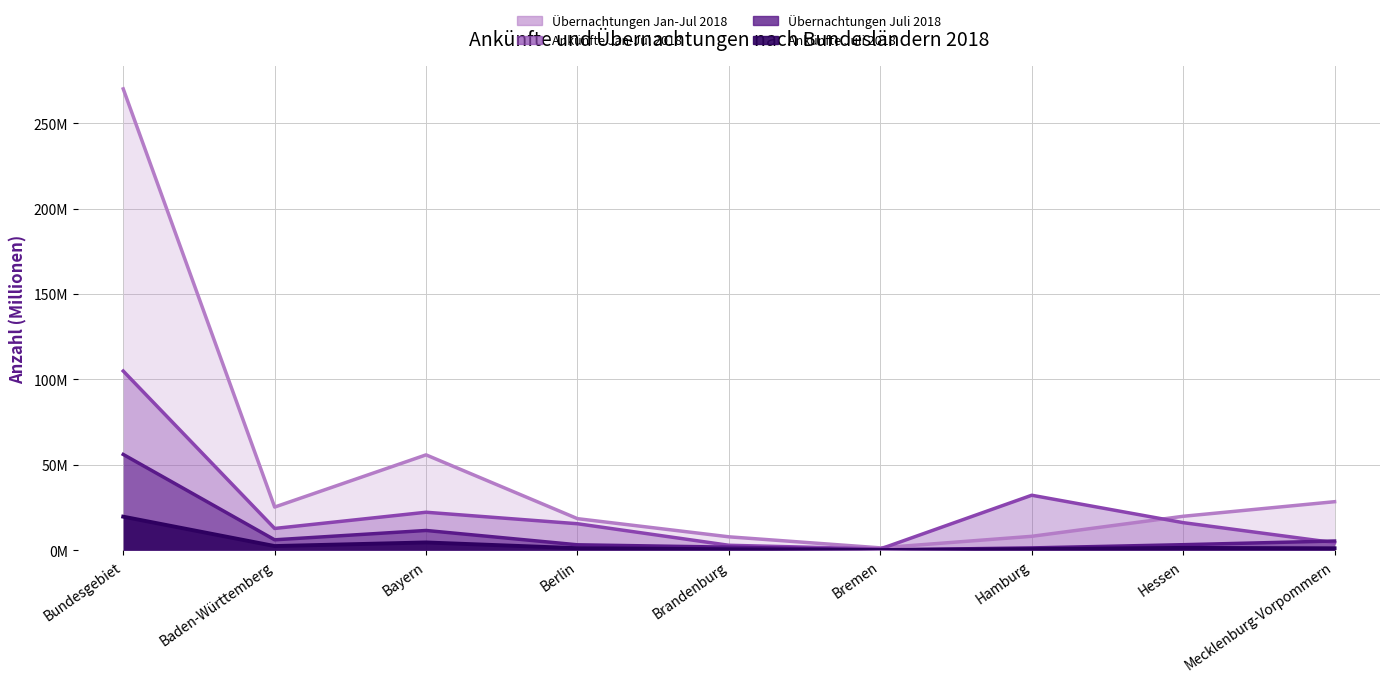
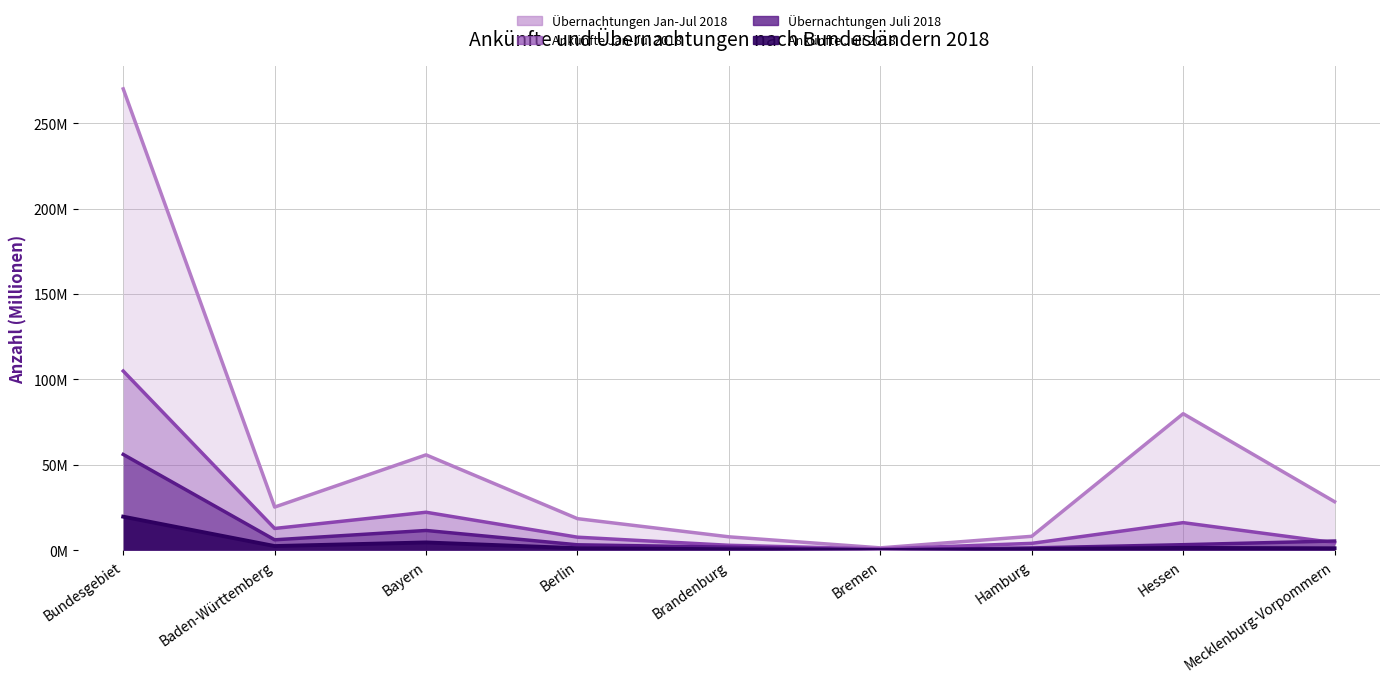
  {
    "Übernachtungen Jan-Jul 2018": {
      "Bundesgebiet": 270000000,
      "Baden-Württemberg": 25000000,
      "Bayern": 56000000,
      "Berlin": 19000000,
      "Brandenburg": 8000000,
      "Hamburg": 8000000,
-     "Hessen": 20000000,
+     "Hessen": 80000000,
      "Mecklenburg-Vorpommern": 28000000
    },
    "Ankünfte Jan-Jul 2018": {
      "Bundesgebiet": 105000000,
      "Baden-Württemberg": 13000000,
      "Bayern": 22000000,
-     "Berlin": 16000000,
-     "Hamburg": 32000000,
+     "Berlin": 8000000,
+     "Hamburg": 4000000,
      "Hessen": 16000000
    },
    "Übernachtungen Juli 2018": {
      "Bundesgebiet": 56000000,
      "Baden-Württemberg": 6000000,
      "Bayern": 12000000,
      "Berlin": 3000000,
      "Hessen": 3000000
    },
    "Ankünfte Juli 2018": {
      "Bundesgebiet": 20000000,
      "Baden-Württemberg": 2000000,
      "Bayern": 5000000,
      "Berlin": 1000000,
      "Hessen": 1000000,
      "Mecklenburg-Vorpommern": 1000000
    }
  }
